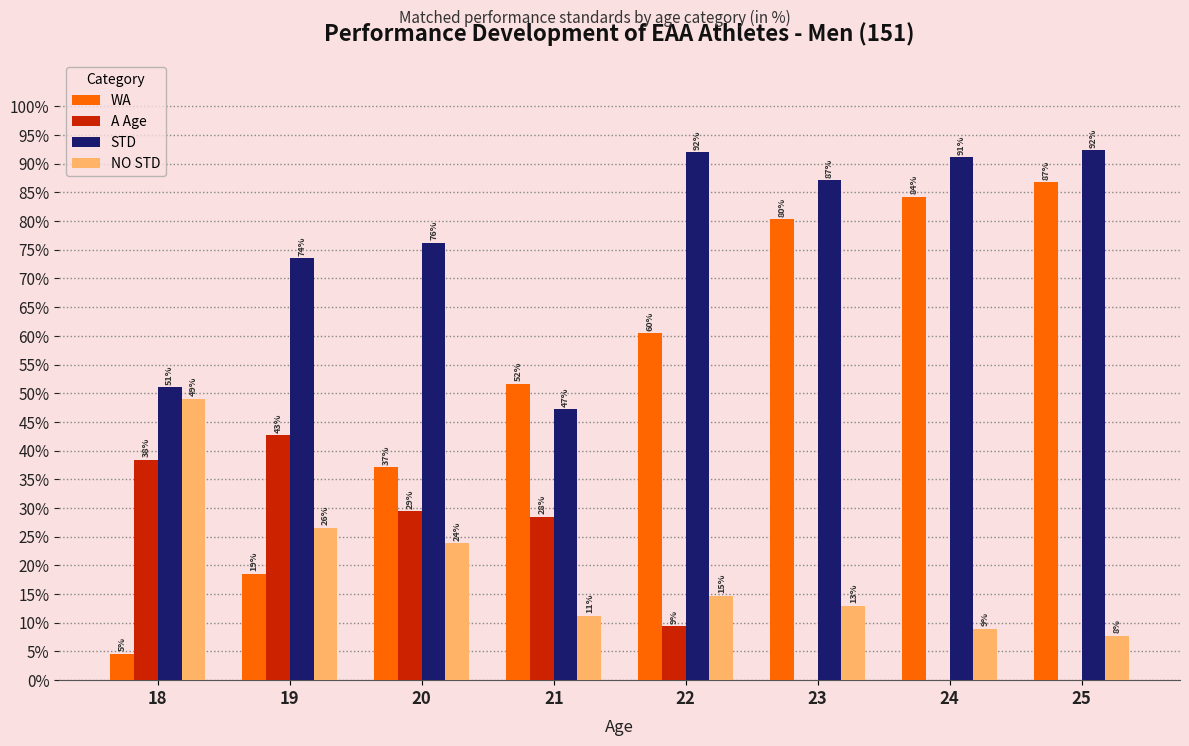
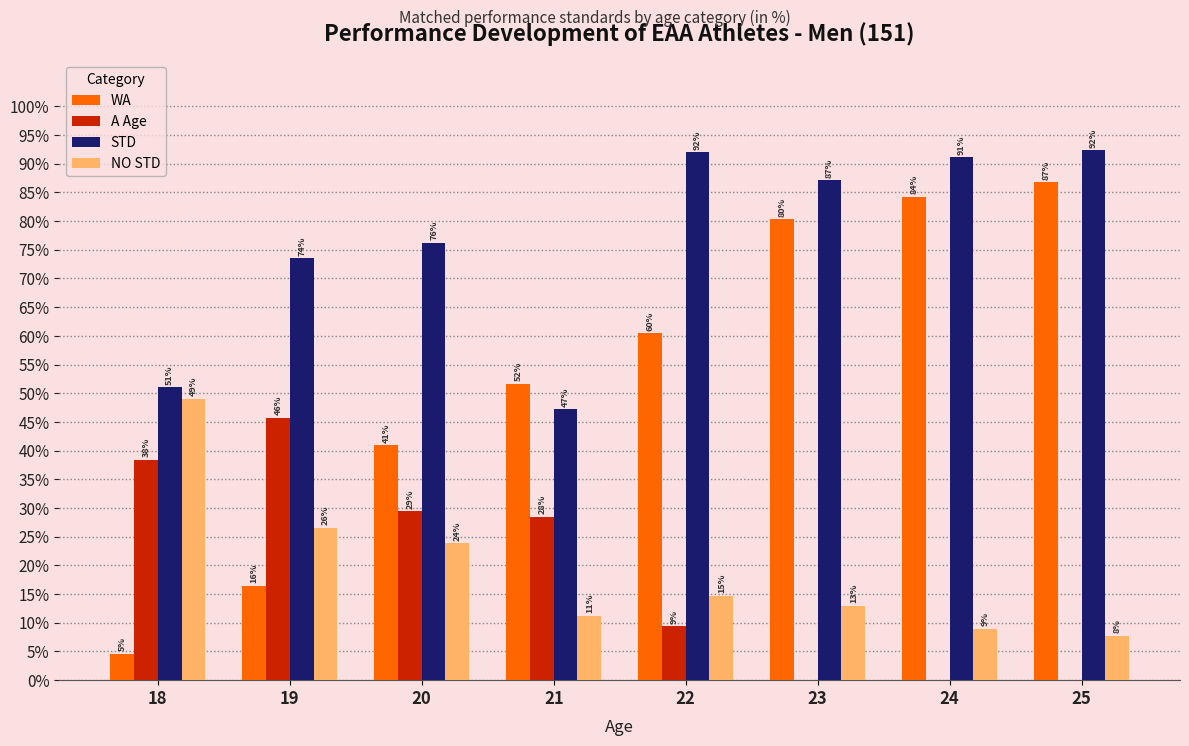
  {
    "WA": {
      "18": "5%",
-     "19": "19%",
-     "20": "37%",
+     "19": "16%",
+     "20": "41%",
      "21": "52%",
      "22": "60%",
      "23": "80%",
      "24": "84%",
      "25": "87%"
    },
    "A Age": {
      "18": "38%",
-     "19": "43%",
+     "19": "46%",
      "20": "29%",
      "21": "28%",
      "22": "9%"
    },
    "STD": {
      "18": "51%",
      "19": "74%",
      "20": "76%",
      "21": "47%",
      "22": "92%",
      "23": "87%",
      "24": "91%",
      "25": "92%"
    },
    "NO STD": {
      "18": "49%",
      "19": "26%",
      "20": "24%",
      "21": "11%",
      "22": "15%",
      "23": "13%",
      "24": "9%",
      "25": "8%"
    }
  }
